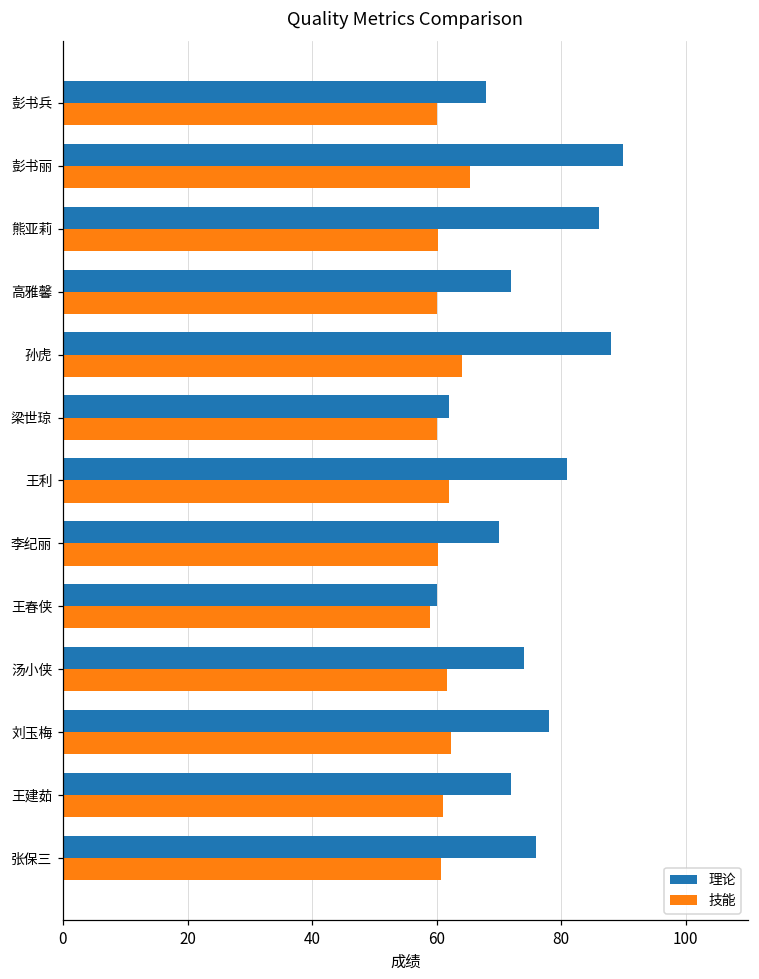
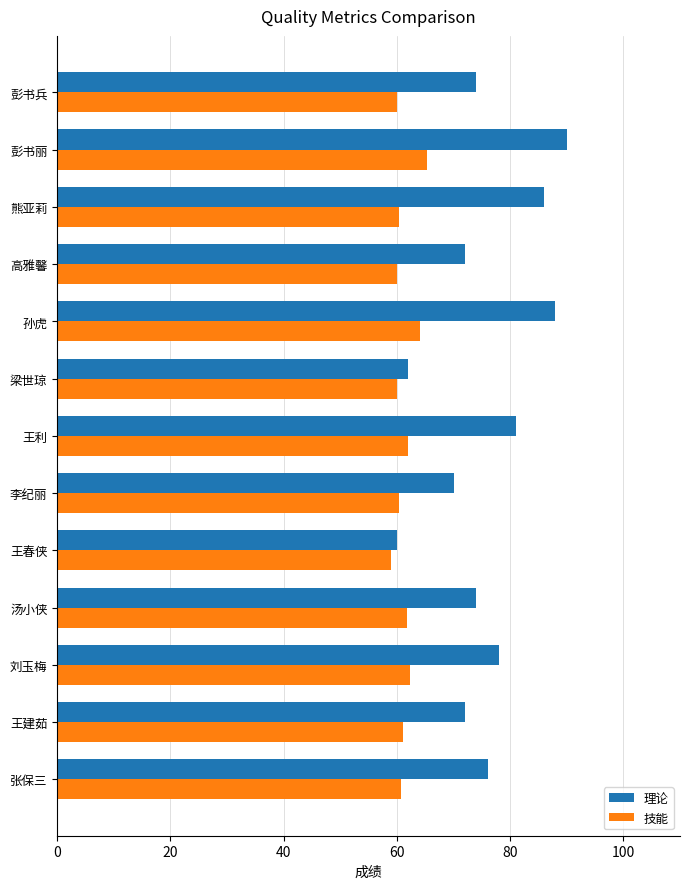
  {
    "理论": {
-     "彭书兵": 68,
+     "彭书兵": 74,
      "彭书丽": 90,
      "熊亚莉": 86,
      "高雅馨": 72,
      "孙虎": 88,
      "梁世琼": 62,
      "王利": 81,
      "李纪丽": 70,
      "王春侠": 60,
      "汤小侠": 74,
      "刘玉梅": 78,
      "王建茹": 72,
      "张保三": 76
    },
    "技能": {
      "彭书兵": 60,
      "彭书丽": 65,
      "熊亚莉": 60,
      "高雅馨": 60,
      "孙虎": 64,
      "梁世琼": 60,
      "王利": 62,
      "李纪丽": 60,
      "王春侠": 59,
      "汤小侠": 62,
      "刘玉梅": 62,
      "王建茹": 61,
      "张保三": 61
    }
  }
